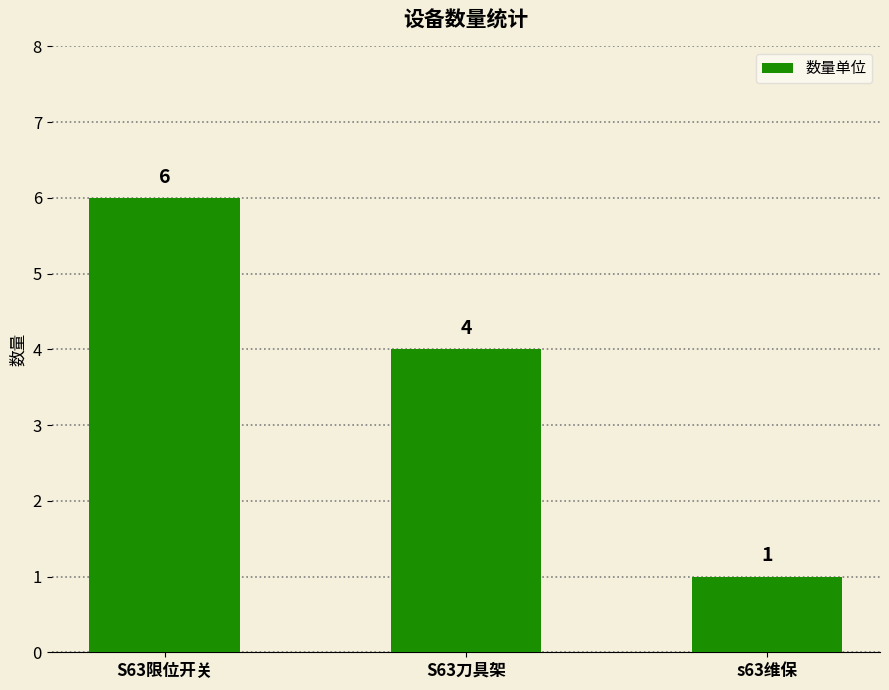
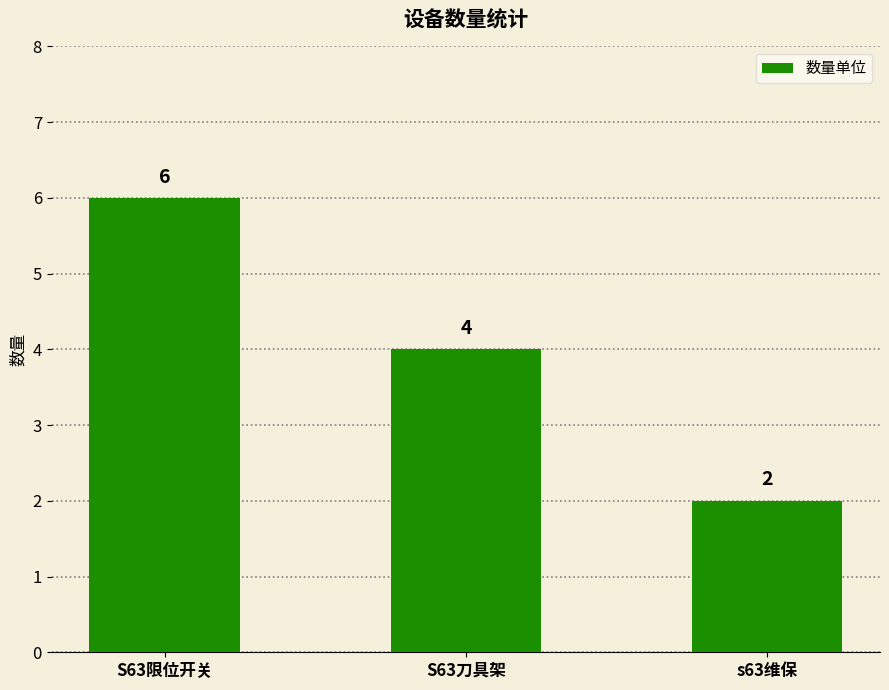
  {
    "S63限位开关": 6,
    "S63刀具架": 4,
-   "s63维保": 1
+   "s63维保": 2
  }
